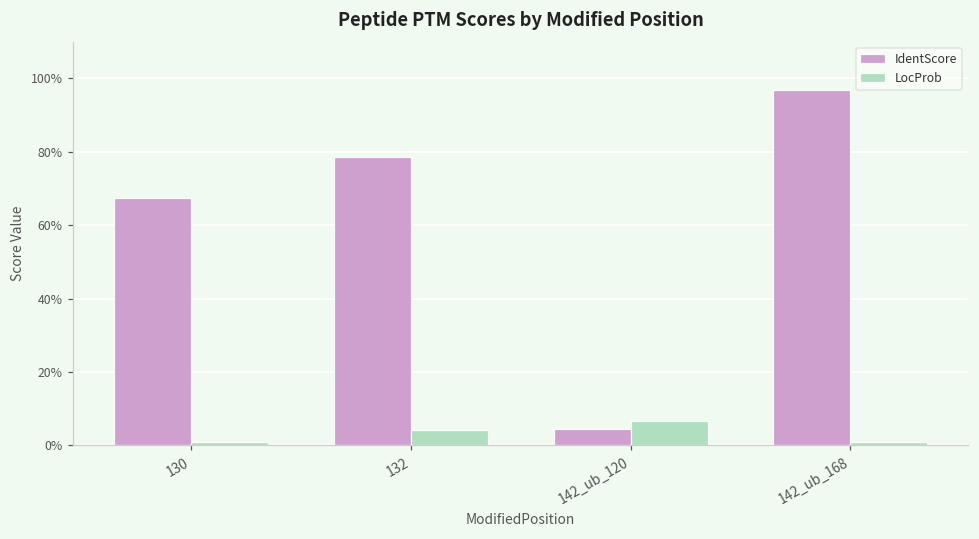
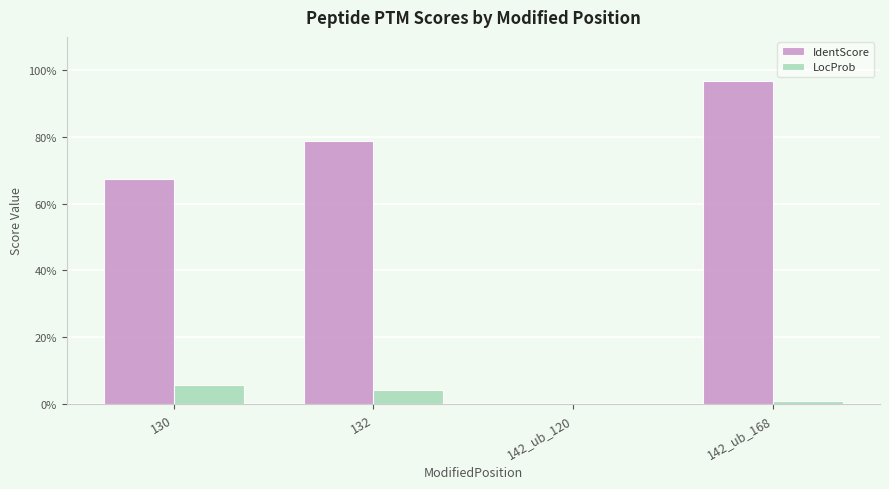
  {
    "IdentScore": {
      "130": "67%",
      "132": "79%",
-     "142_ub_120": "5%",
+     "142_ub_120": "0%",
      "142_ub_168": "97%"
    },
    "LocProb": {
-     "130": "1%",
+     "130": "6%",
      "132": "4%",
-     "142_ub_120": "7%",
+     "142_ub_120": "0%",
      "142_ub_168": "1%"
    }
  }
